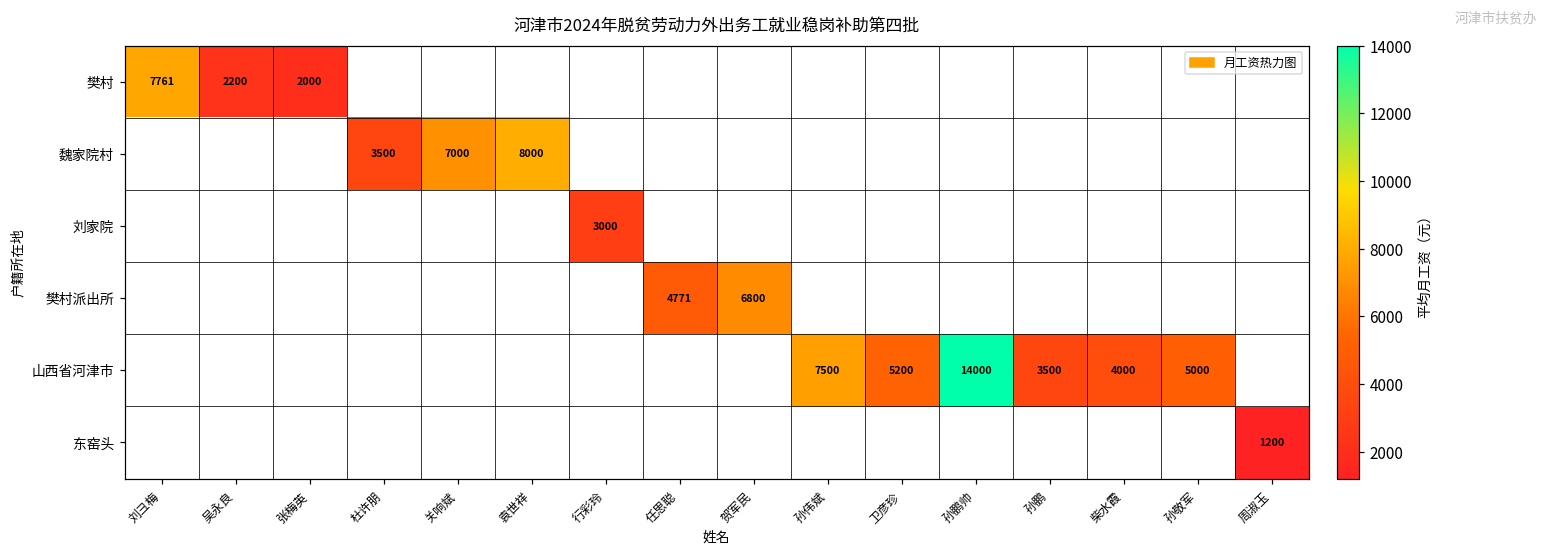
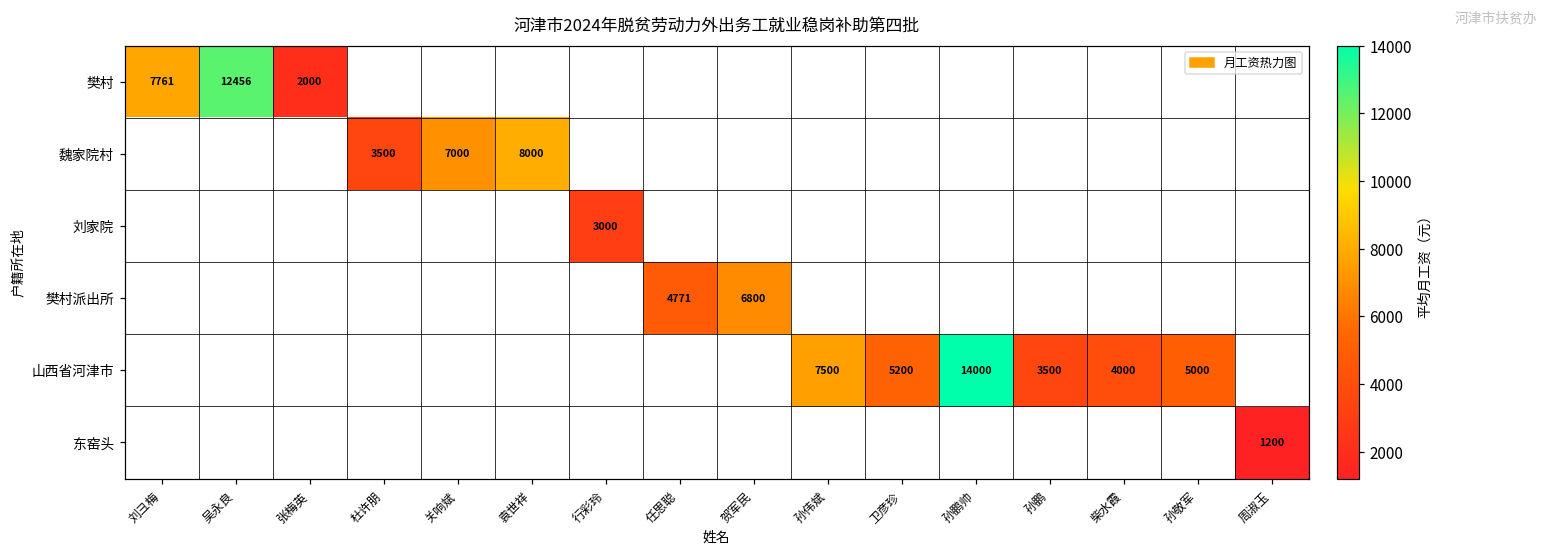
  {
    "樊村": {
      "刘彐梅": 7761,
-     "吴永良": 2200,
+     "吴永良": 12456,
      "张梅英": 2000
    },
    "魏家院村": {
      "杜许朋": 3500,
      "关响斌": 7000,
      "袁世祥": 8000
    },
    "刘家院": {
      "行彩玲": 3000
    },
    "樊村派出所": {
      "任思聪": 4771,
      "贺军民": 6800
    },
    "山西省河津市": {
      "孙伟斌": 7500,
      "卫彦珍": 5200,
      "孙鹏帅": 14000,
      "孙鹏": 3500,
      "柴水霞": 4000,
      "孙敬军": 5000
    },
    "东窑头": {
      "周淑玉": 1200
    }
  }
